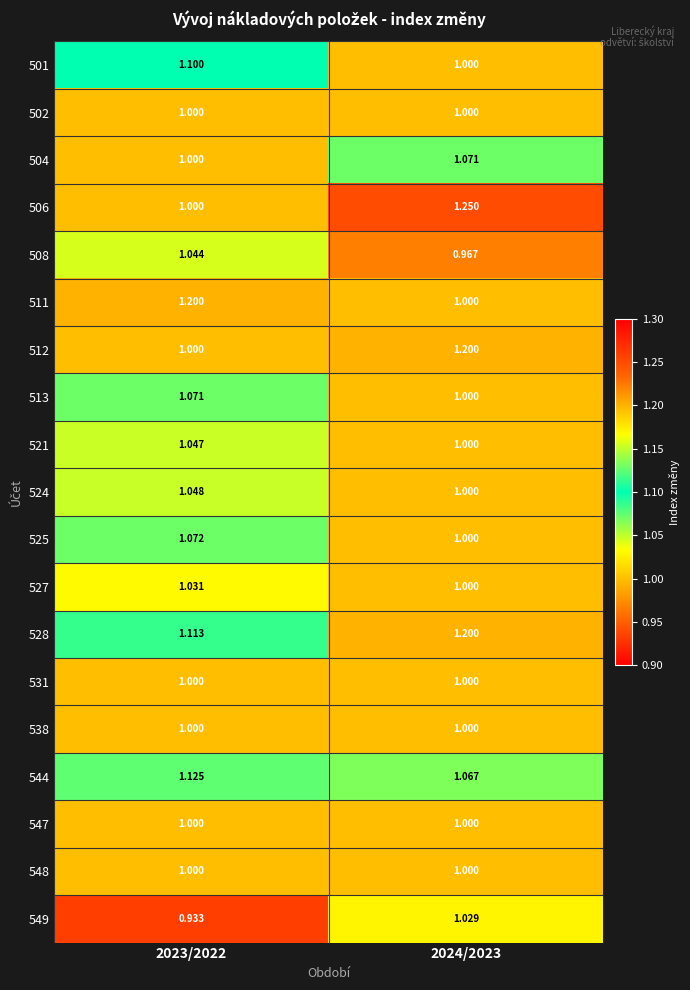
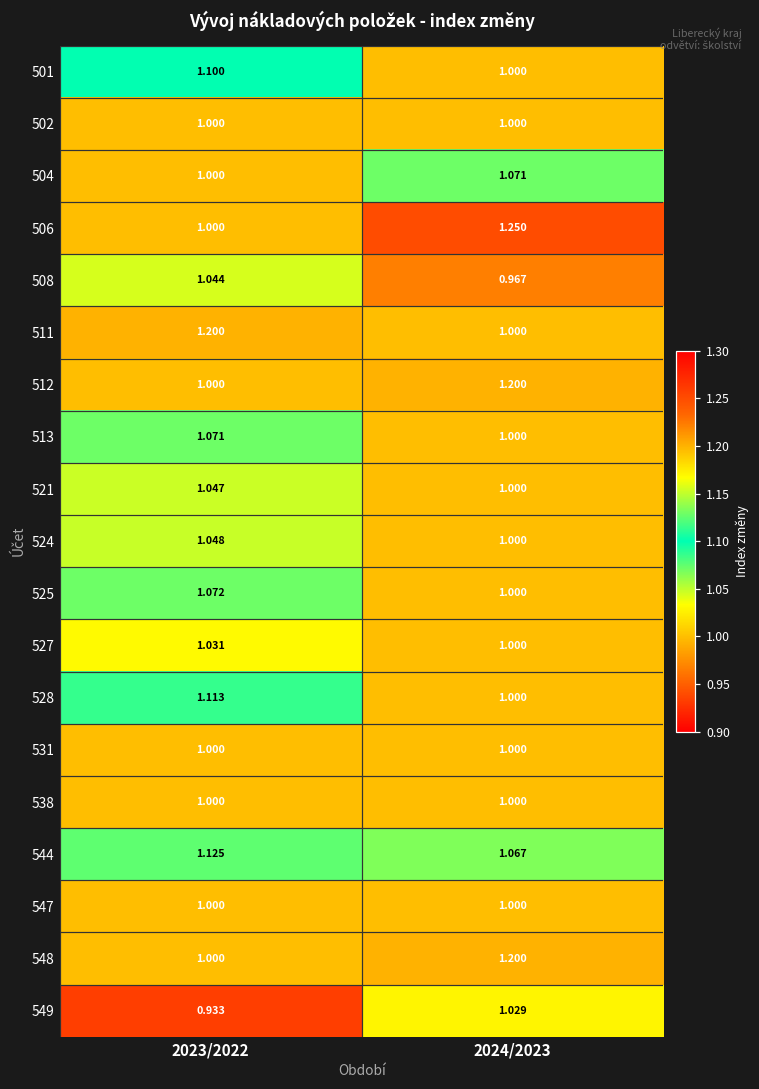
  {
    "501": {
      "2023/2022": 1.100,
      "2024/2023": 1.000
    },
    "502": {
      "2023/2022": 1.000,
      "2024/2023": 1.000
    },
    "504": {
      "2023/2022": 1.000,
      "2024/2023": 1.071
    },
    "506": {
      "2023/2022": 1.000,
      "2024/2023": 1.250
    },
    "508": {
      "2023/2022": 1.044,
      "2024/2023": 0.967
    },
    "511": {
      "2023/2022": 1.200,
      "2024/2023": 1.000
    },
    "512": {
      "2023/2022": 1.000,
      "2024/2023": 1.200
    },
    "513": {
      "2023/2022": 1.071,
      "2024/2023": 1.000
    },
    "521": {
      "2023/2022": 1.047,
      "2024/2023": 1.000
    },
    "524": {
      "2023/2022": 1.048,
      "2024/2023": 1.000
    },
    "525": {
      "2023/2022": 1.072,
      "2024/2023": 1.000
    },
    "527": {
      "2023/2022": 1.031,
      "2024/2023": 1.000
    },
    "528": {
      "2023/2022": 1.113,
-     "2024/2023": 1.200
+     "2024/2023": 1.000
    },
    "531": {
      "2023/2022": 1.000,
      "2024/2023": 1.000
    },
    "538": {
      "2023/2022": 1.000,
      "2024/2023": 1.000
    },
    "544": {
      "2023/2022": 1.125,
      "2024/2023": 1.067
    },
    "547": {
      "2023/2022": 1.000,
      "2024/2023": 1.000
    },
    "548": {
      "2023/2022": 1.000,
-     "2024/2023": 1.000
+     "2024/2023": 1.200
    },
    "549": {
      "2023/2022": 0.933,
      "2024/2023": 1.029
    }
  }
